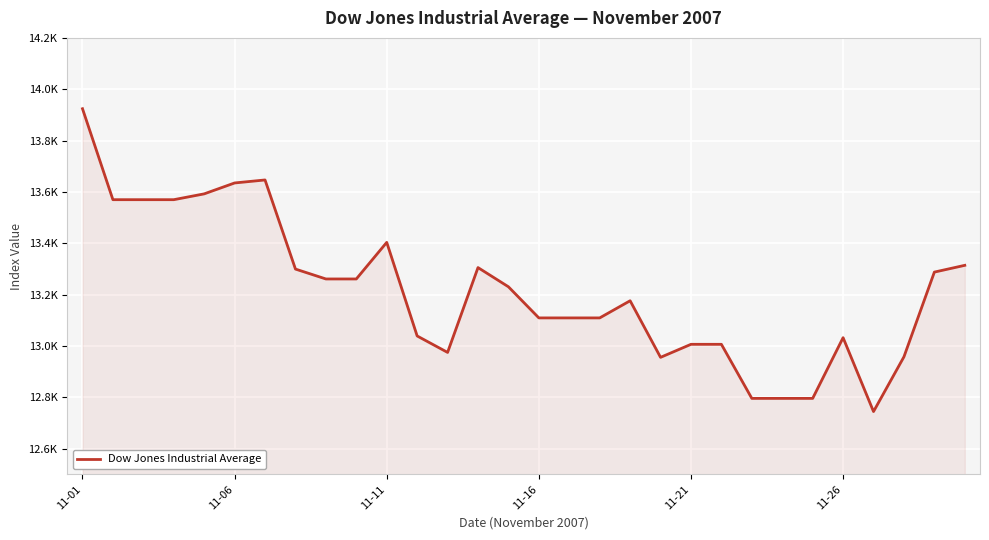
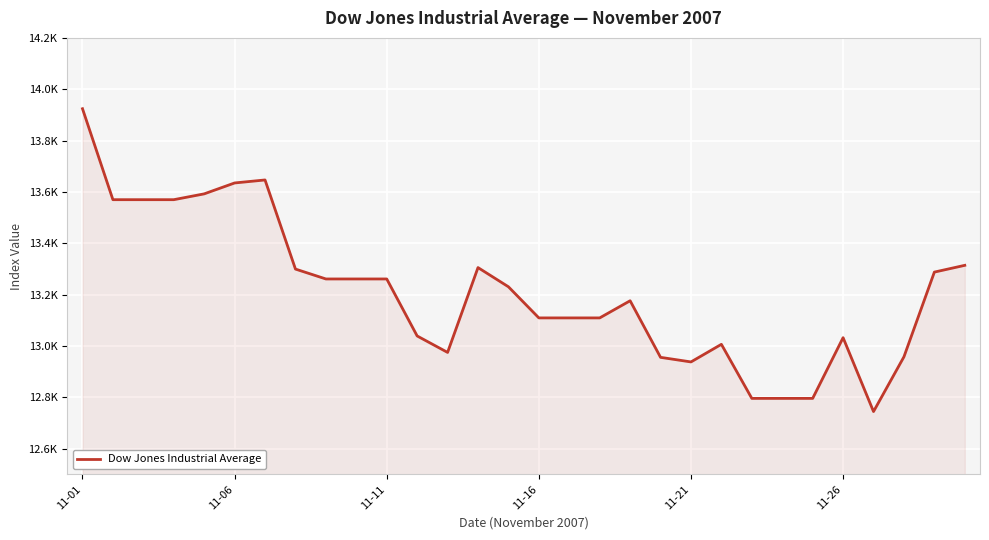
  {
    "11-01": 13920,
    "11-06": 13640,
-   "11-11": 13400,
+   "11-11": 13260,
    "11-16": 13110,
-   "11-21": 13010,
+   "11-21": 12940,
    "11-26": 13030
  }
